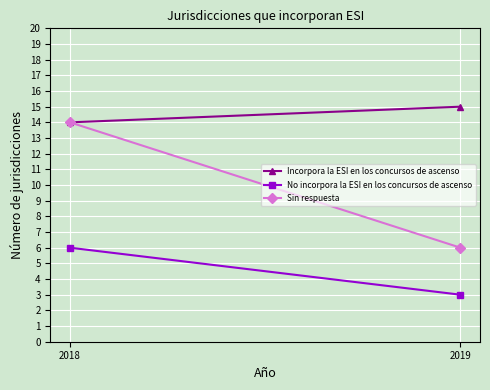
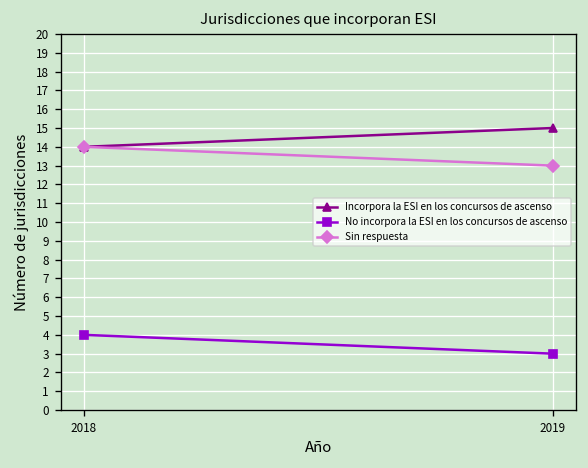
  {
    "Incorpora la ESI en los concursos de ascenso": {
      "2019": 15
    },
    "No incorpora la ESI en los concursos de ascenso": {
-     "2018": 6,
+     "2018": 4,
      "2019": 3
    },
    "Sin respuesta": {
-     "2019": 6
+     "2019": 13
    }
  }
